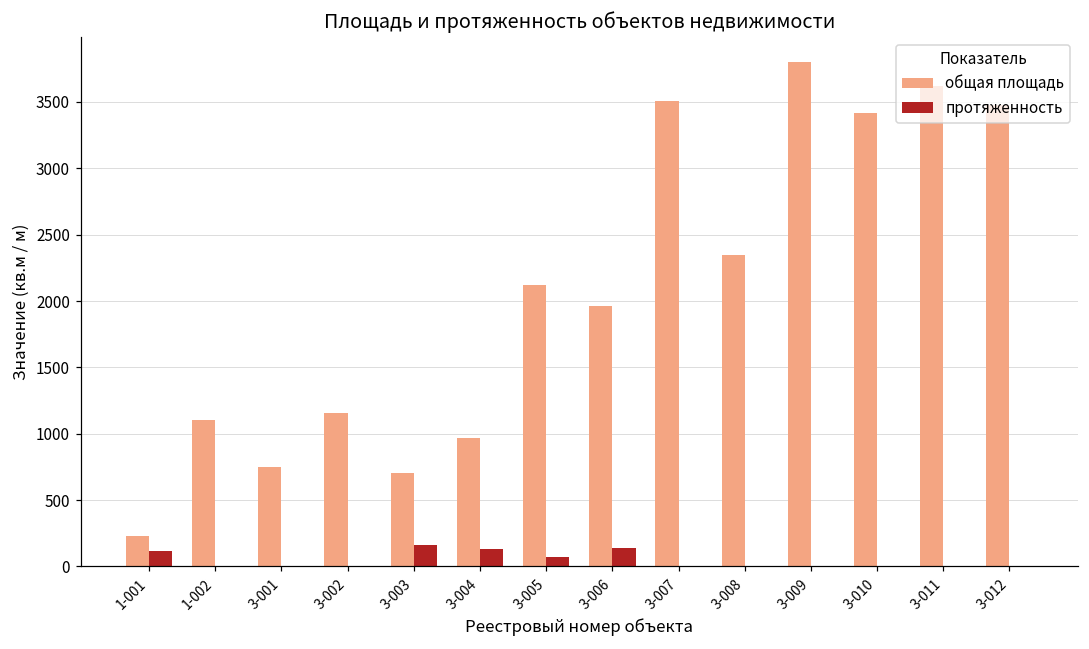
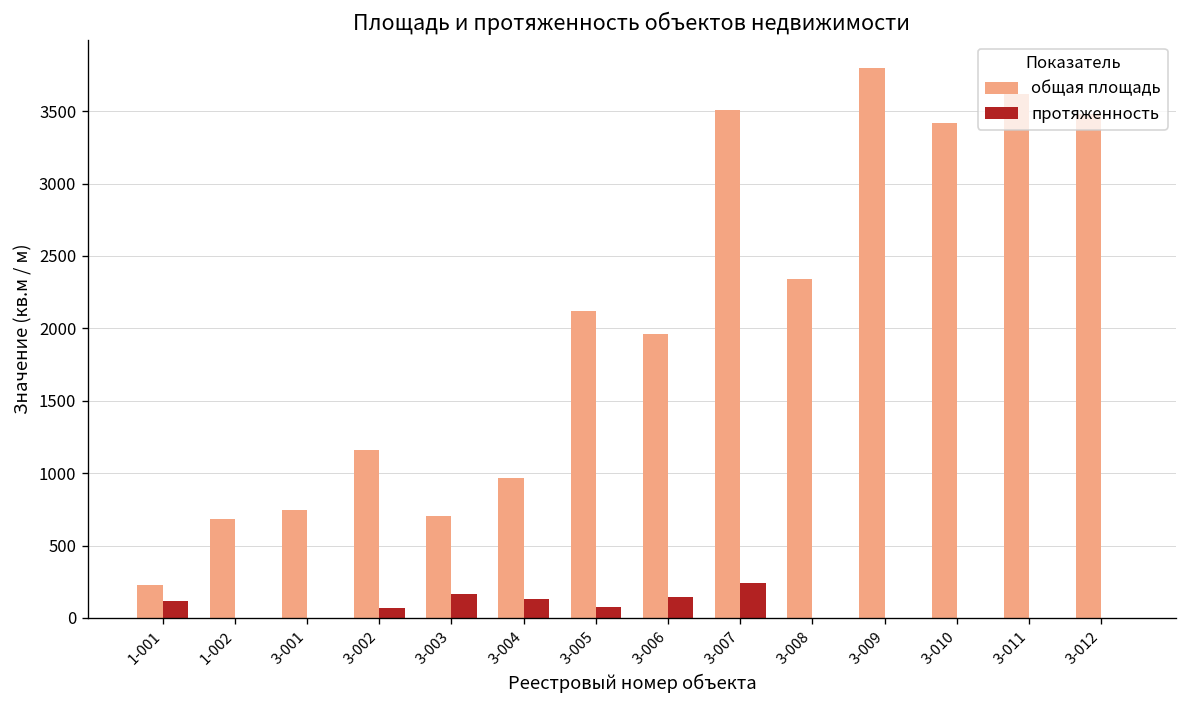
  {
    "общая площадь": {
      "1-001": 230,
-     "1-002": 1100,
+     "1-002": 680,
      "3-001": 750,
      "3-002": 1160,
      "3-003": 700,
      "3-004": 970,
      "3-005": 2120,
      "3-006": 1960,
      "3-007": 3510,
      "3-008": 2340,
      "3-009": 3800,
      "3-010": 3420
    },
    "протяженность": {
      "1-001": 120,
      "1-002": 0,
      "3-001": 0,
-     "3-002": 0,
+     "3-002": 70,
      "3-003": 160,
      "3-004": 130,
      "3-005": 70,
      "3-006": 140,
-     "3-007": 0,
+     "3-007": 240,
      "3-008": 0,
      "3-009": 0,
      "3-010": 0,
      "3-011": 0,
      "3-012": 0
    }
  }
